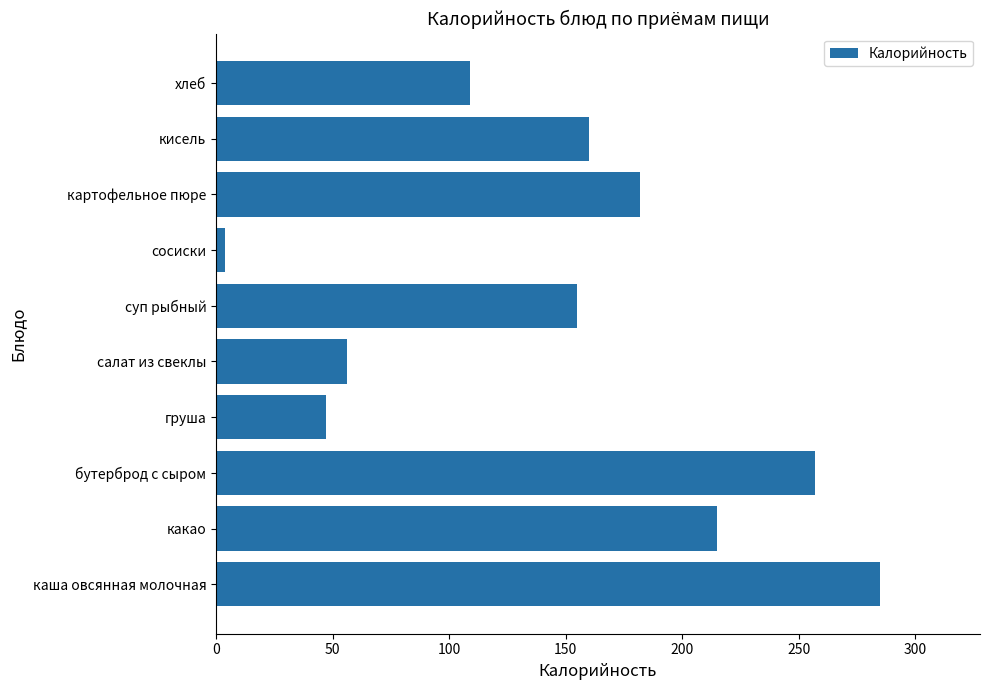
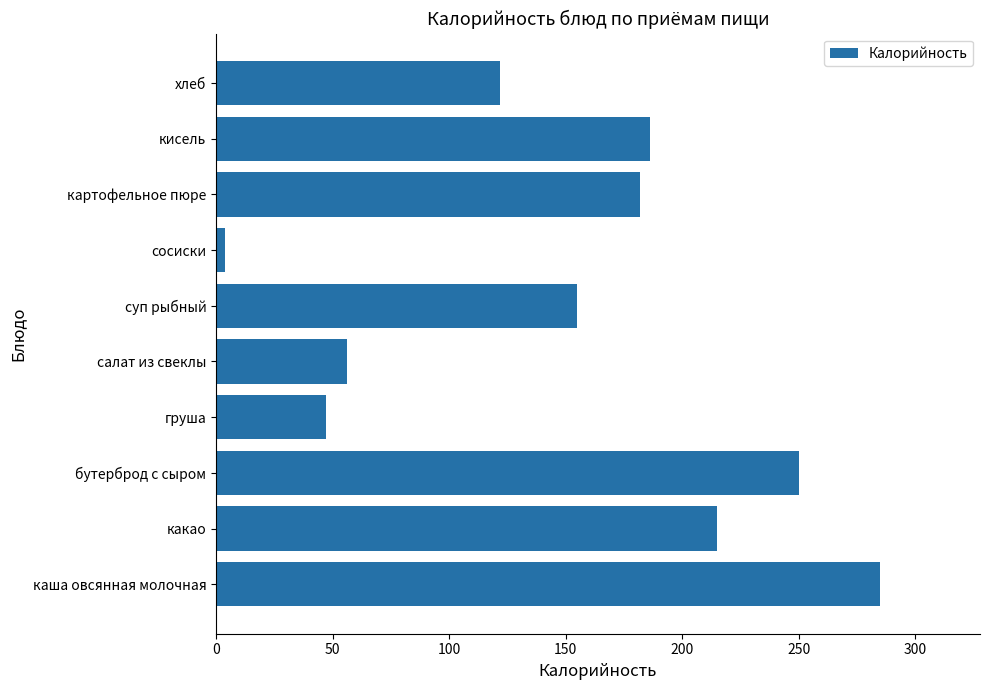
  {
-   "хлеб": 109,
-   "кисель": 160,
+   "хлеб": 122,
+   "кисель": 186,
    "картофельное пюре": 182,
    "сосиски": 4,
    "суп рыбный": 155,
    "салат из свеклы": 56,
    "груша": 47,
-   "бутерброд с сыром": 257,
+   "бутерброд с сыром": 250,
    "какао": 215,
    "каша овсянная молочная": 285
  }
